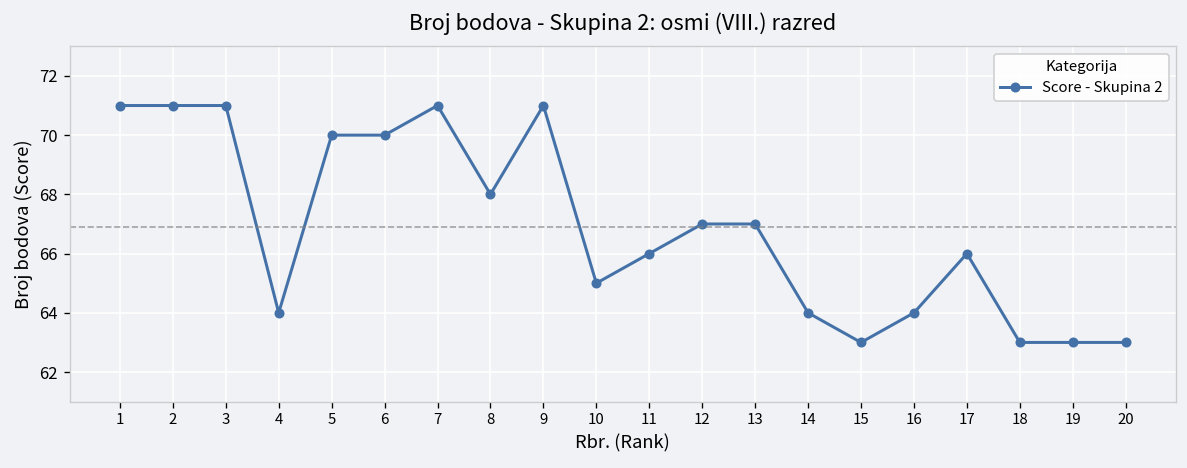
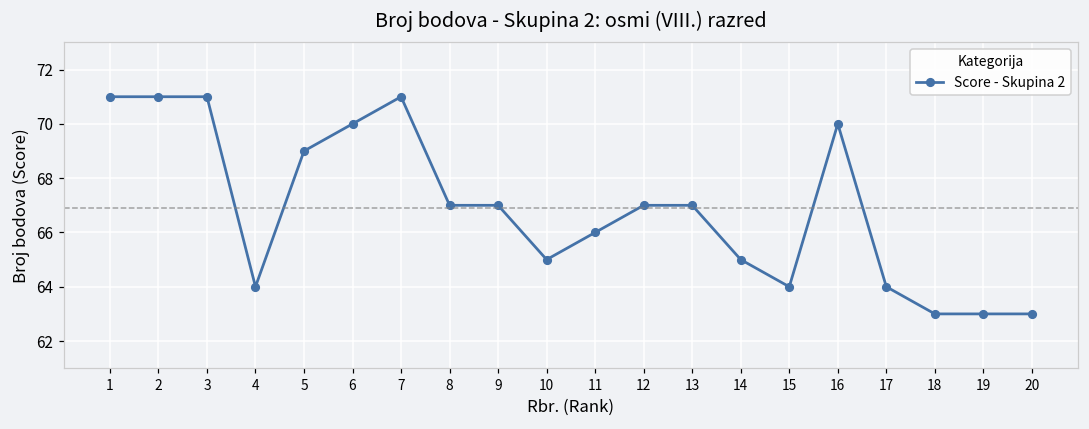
  {
    "1": 71,
    "2": 71,
    "3": 71,
    "4": 64,
-   "5": 70,
+   "5": 69,
    "6": 70,
    "7": 71,
-   "8": 68,
-   "9": 71,
+   "8": 67,
+   "9": 67,
    "10": 65,
    "11": 66,
    "12": 67,
    "13": 67,
-   "14": 64,
-   "15": 63,
-   "16": 64,
-   "17": 66,
+   "14": 65,
+   "15": 64,
+   "16": 70,
+   "17": 64,
    "18": 63,
    "19": 63,
    "20": 63
  }
